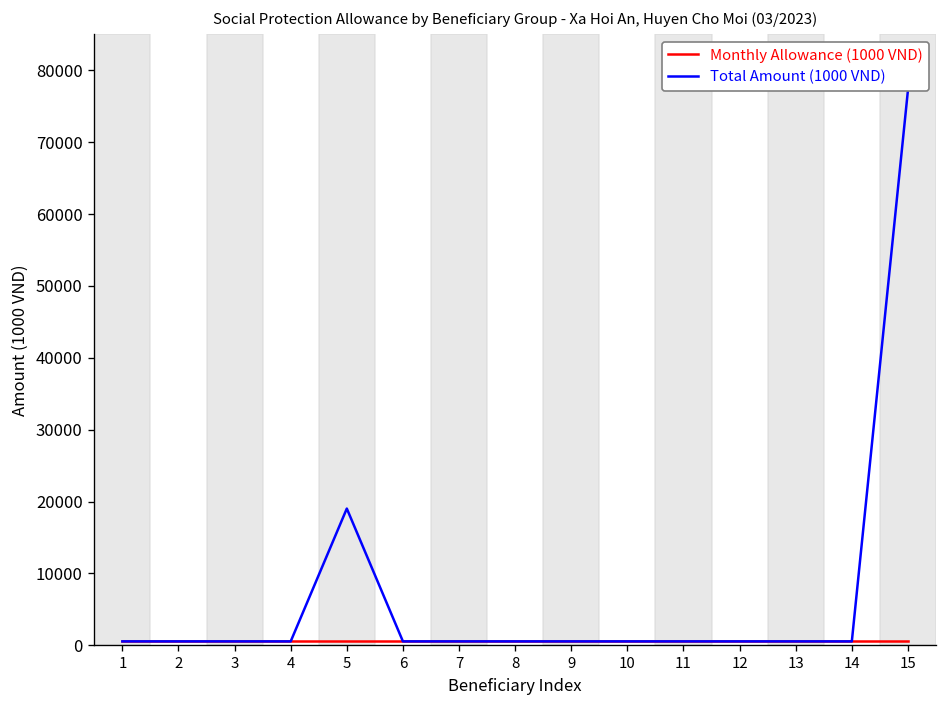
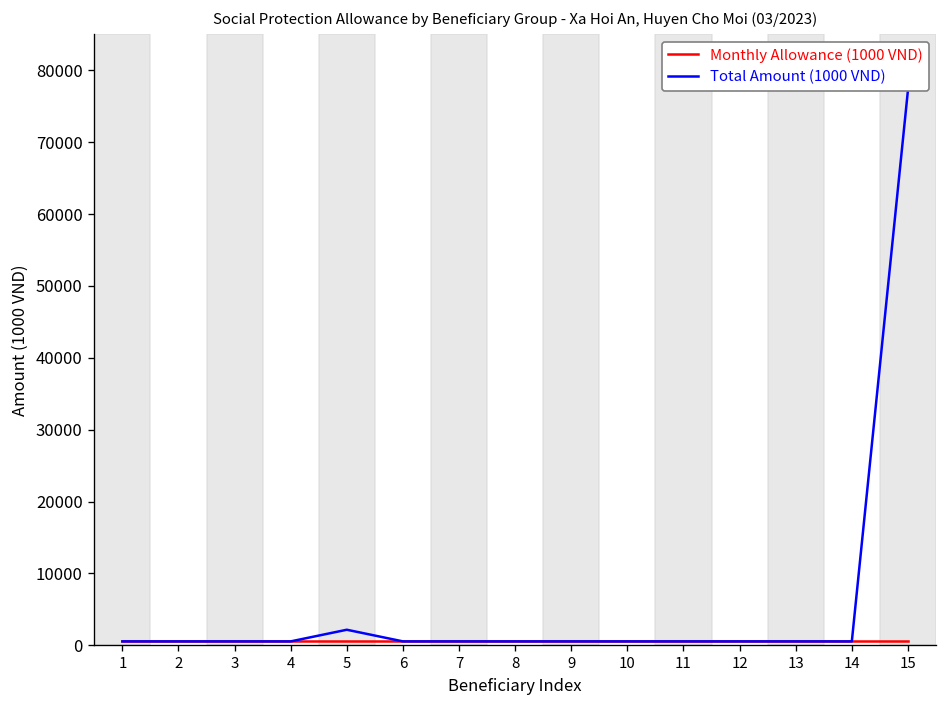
  {
    "Monthly Allowance (1000 VND)": {
      "5": 1000,
      "15": 1000
    },
    "Total Amount (1000 VND)": {
-     "5": 19000
+     "5": 2000
    }
  }
